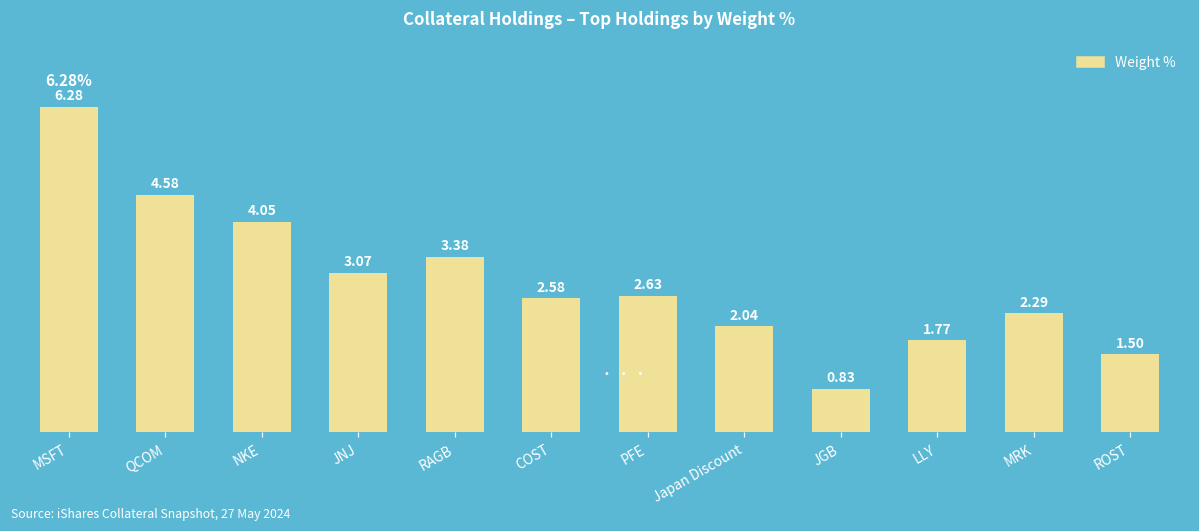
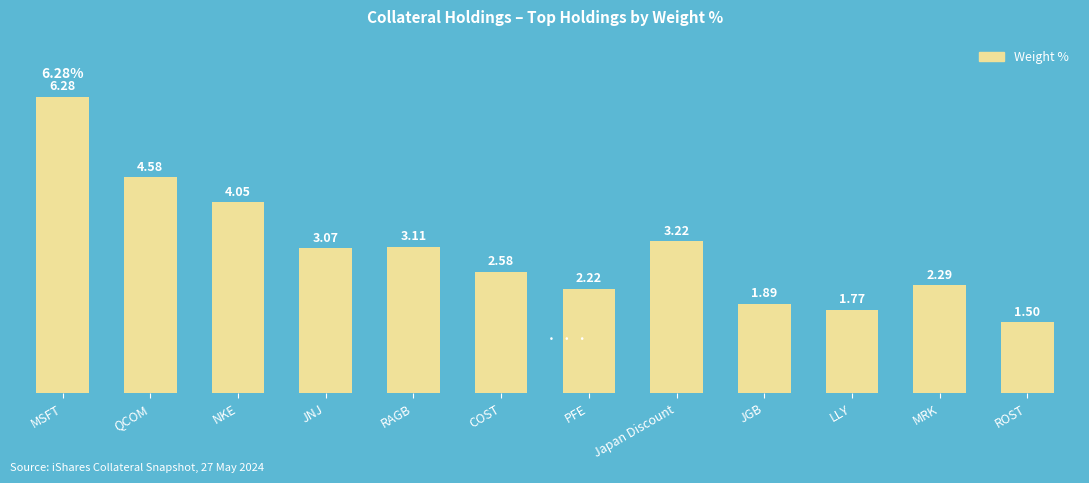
  {
    "MSFT": 6.28,
    "QCOM": 4.58,
    "NKE": 4.05,
    "JNJ": 3.07,
-   "RAGB": 3.38,
+   "RAGB": 3.11,
    "COST": 2.58,
-   "PFE": 2.63,
-   "Japan Discount": 2.04,
-   "JGB": 0.83,
+   "PFE": 2.22,
+   "Japan Discount": 3.22,
+   "JGB": 1.89,
    "LLY": 1.77,
    "MRK": 2.29,
    "ROST": 1.50
  }
